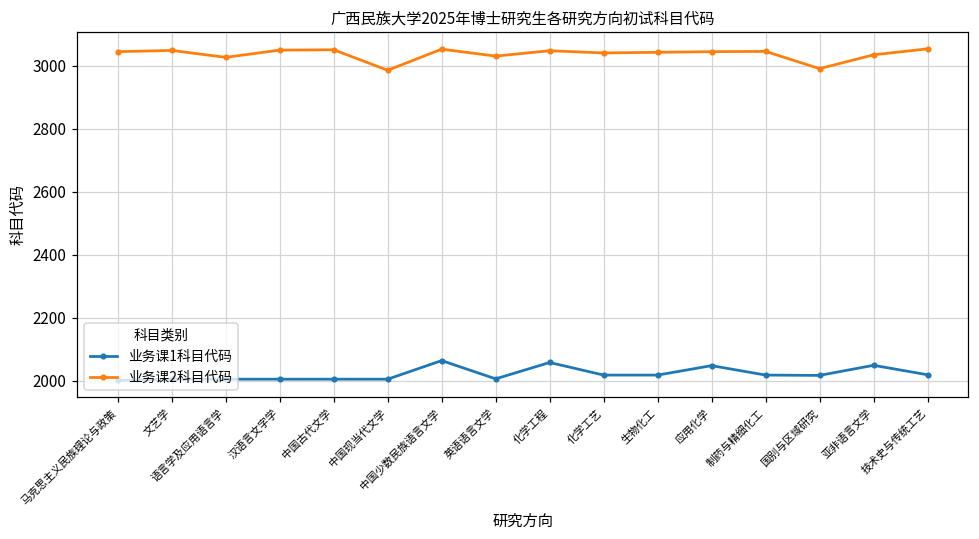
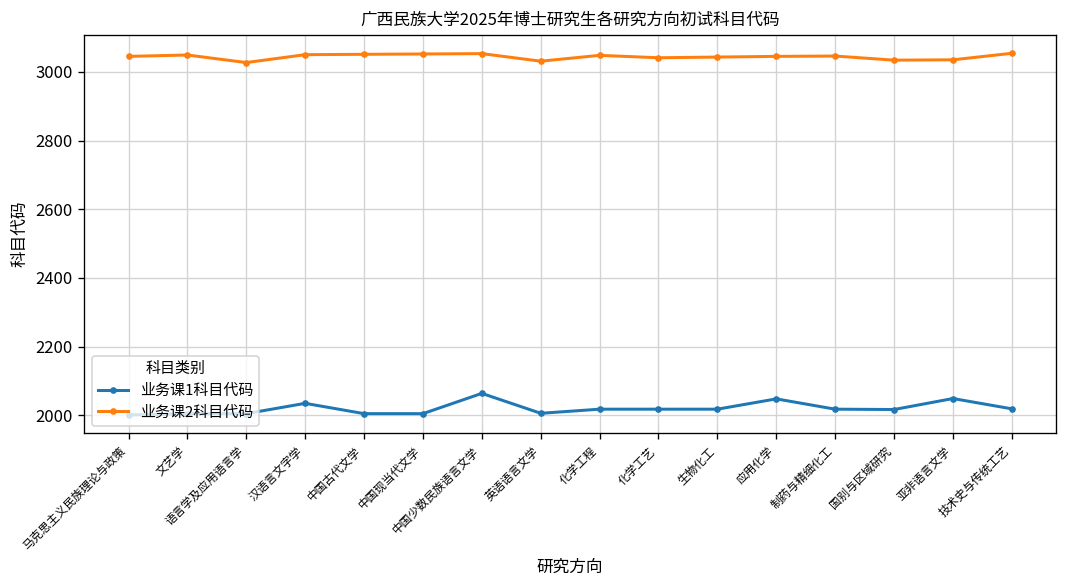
  {
    "业务课1科目代码": {
-     "汉语言文字学": 2010,
+     "汉语言文字学": 2040,
      "中国古代文学": 2010,
      "中国现当代文学": 2010,
      "中国少数民族语言文学": 2060,
      "英语语言文学": 2010,
-     "化学工程": 2060,
+     "化学工程": 2020,
      "化学工艺": 2020,
      "生物化工": 2020,
      "应用化学": 2050,
      "制药与精细化工": 2020,
      "国别与区域研究": 2020,
      "亚非语言文学": 2050,
      "技术史与传统工艺": 2020
    },
    "业务课2科目代码": {
      "马克思主义民族理论与政策": 3050,
      "文艺学": 3050,
      "语言学及应用语言学": 3030,
      "汉语言文字学": 3050,
      "中国古代文学": 3050,
-     "中国现当代文学": 2990,
+     "中国现当代文学": 3050,
      "中国少数民族语言文学": 3050,
      "英语语言文学": 3030,
      "化学工程": 3050,
      "化学工艺": 3040,
      "生物化工": 3040,
      "应用化学": 3050,
      "制药与精细化工": 3050,
-     "国别与区域研究": 2990,
+     "国别与区域研究": 3030,
      "亚非语言文学": 3040,
      "技术史与传统工艺": 3050
    }
  }
